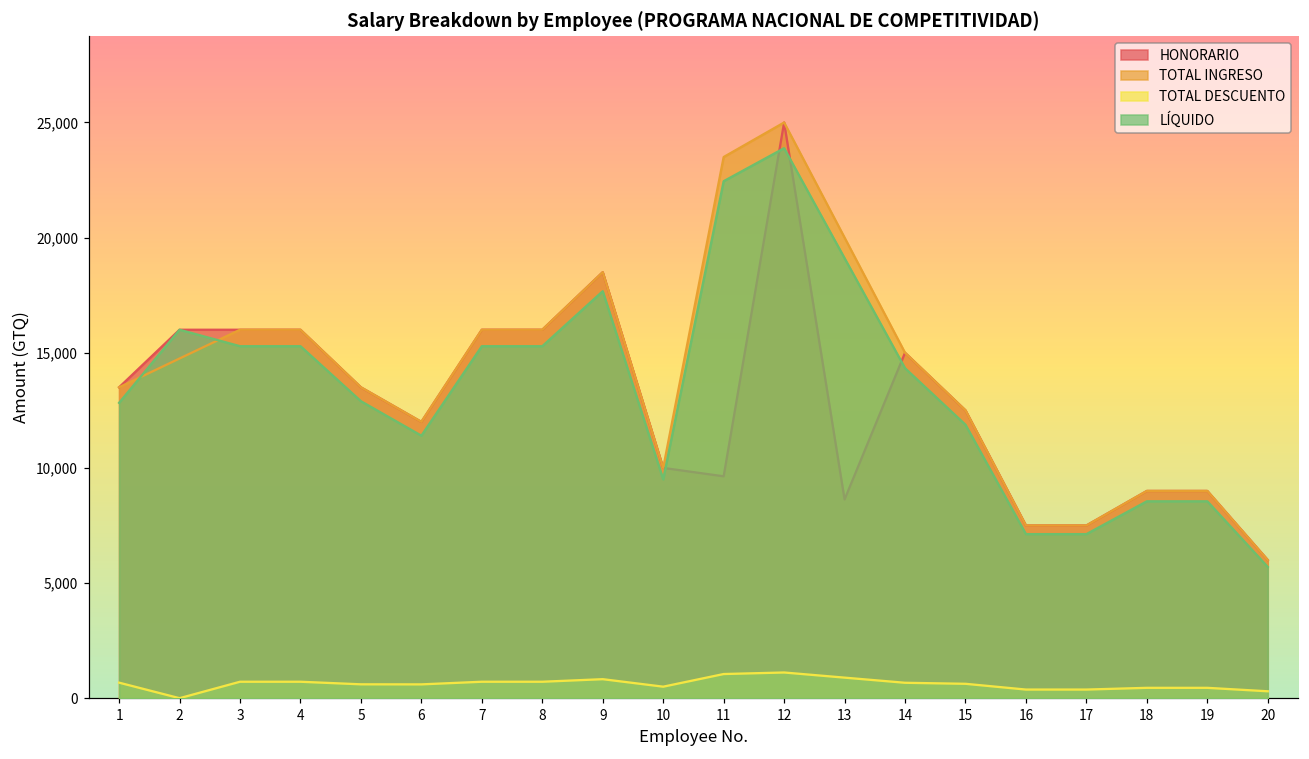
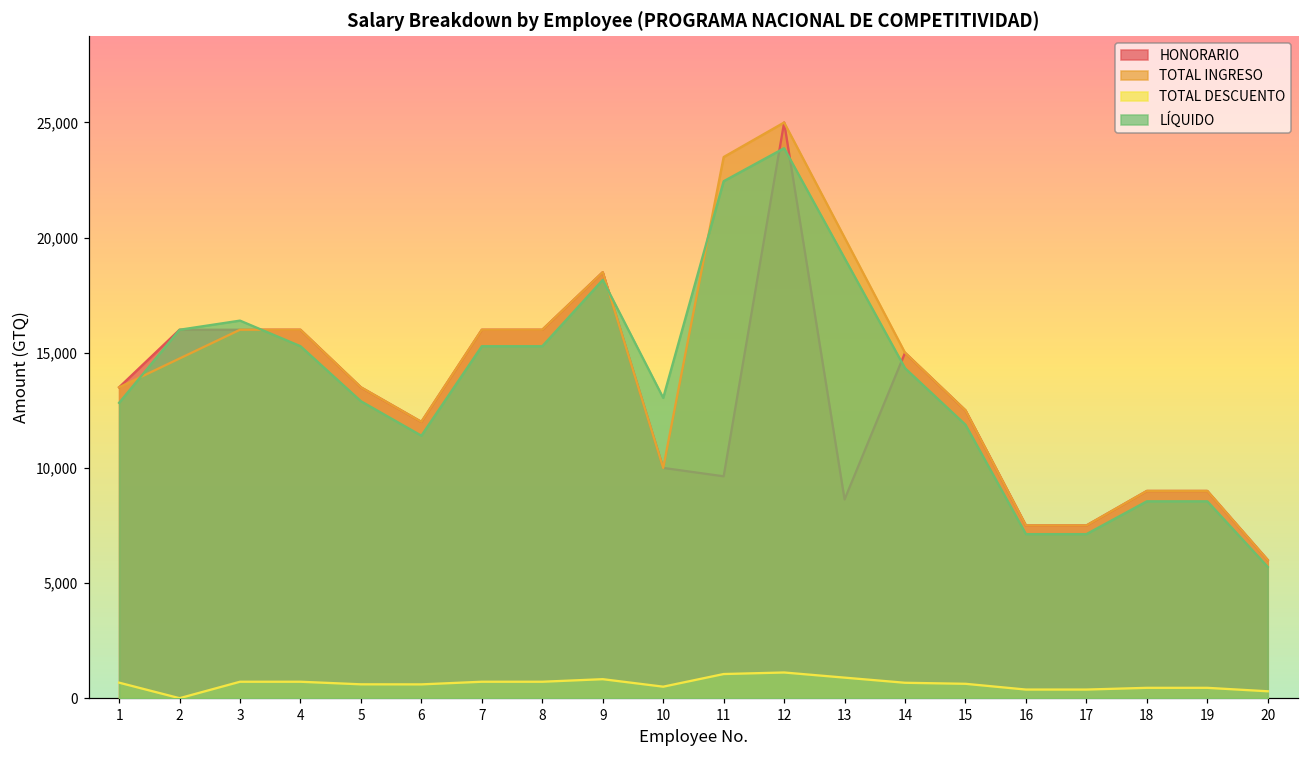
  {
    "HONORARIO": {
      "11": "9,600",
      "13": "8,600"
    },
    "TOTAL INGRESO": {
      "2": "14,800",
      "11": "23,500",
      "13": "20,000"
    },
    "TOTAL DESCUENTO": {
      "1": "700",
      "2": "0",
      "3": "700",
      "4": "700",
      "5": "600",
      "6": "600",
      "7": "700",
      "8": "700",
      "9": "800",
      "10": "500",
      "11": "1,000",
      "12": "1,100",
      "13": "900",
      "14": "700",
      "15": "600",
      "16": "400",
      "17": "400",
      "18": "500",
      "19": "500",
      "20": "300"
    },
    "LÍQUIDO": {
      "1": "12,800",
-     "3": "15,300",
+     "3": "16,400",
      "4": "15,300",
      "5": "12,900",
      "6": "11,400",
      "7": "15,300",
      "8": "15,300",
-     "9": "17,700",
-     "10": "9,500",
+     "9": "18,200",
+     "10": "13,000",
      "11": "22,500",
      "12": "23,900",
      "13": "19,100",
      "14": "14,300",
      "15": "11,900",
      "16": "7,100",
      "17": "7,100",
      "18": "8,600",
      "19": "8,600",
      "20": "5,700"
    }
  }
